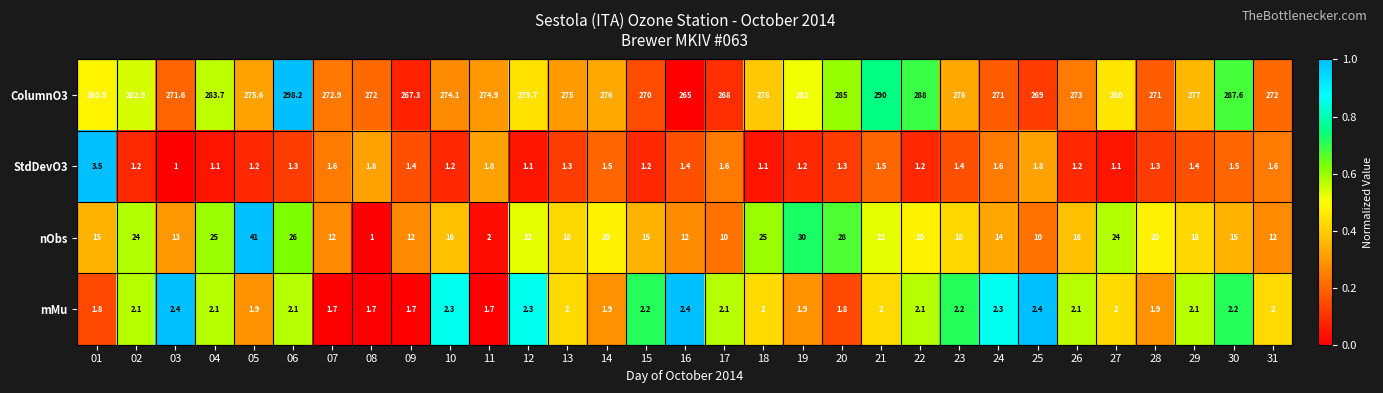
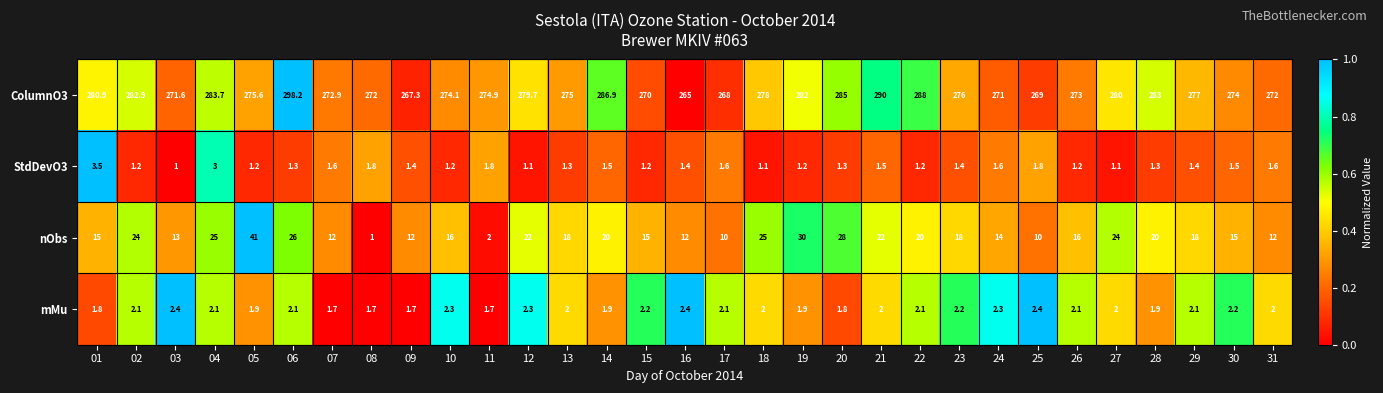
  {
    "ColumnO3": {
      "01": 280.9,
      "02": 282.9,
      "03": 271.6,
      "04": 283.7,
      "05": 275.6,
      "06": 298.2,
      "07": 272.9,
      "08": 272,
      "09": 267.3,
      "10": 274.1,
      "11": 274.9,
      "12": 279.7,
      "13": 275,
-     "14": 276,
+     "14": 286.9,
      "15": 270,
      "16": 265,
      "17": 268,
      "18": 278,
      "19": 282,
      "20": 285,
      "21": 290,
      "22": 288,
      "23": 276,
      "24": 271,
      "25": 269,
      "26": 273,
      "27": 280,
-     "28": 271,
+     "28": 283,
      "29": 277,
-     "30": 287.6,
+     "30": 274,
      "31": 272
    },
    "StdDevO3": {
      "01": 3.5,
      "02": 1.2,
      "03": 1,
-     "04": 1.1,
+     "04": 3,
      "05": 1.2,
      "06": 1.3,
      "07": 1.6,
      "08": 1.8,
      "09": 1.4,
      "10": 1.2,
      "11": 1.8,
      "12": 1.1,
      "13": 1.3,
      "14": 1.5,
      "15": 1.2,
      "16": 1.4,
      "17": 1.6,
      "18": 1.1,
      "19": 1.2,
      "20": 1.3,
      "21": 1.5,
      "22": 1.2,
      "23": 1.4,
      "24": 1.6,
      "25": 1.8,
      "26": 1.2,
      "27": 1.1,
      "28": 1.3,
      "29": 1.4,
      "30": 1.5,
      "31": 1.6
    },
    "nObs": {
      "01": 15,
      "02": 24,
      "03": 13,
      "04": 25,
      "05": 41,
      "06": 26,
      "07": 12,
      "08": 1,
      "09": 12,
      "10": 16,
      "11": 2,
      "12": 22,
      "13": 18,
      "14": 20,
      "15": 15,
      "16": 12,
      "17": 10,
      "18": 25,
      "19": 30,
      "20": 28,
      "21": 22,
      "22": 20,
      "23": 18,
      "24": 14,
      "25": 10,
      "26": 16,
      "27": 24,
      "28": 20,
      "29": 18,
      "30": 15,
      "31": 12
    },
    "mMu": {
      "01": 1.8,
      "02": 2.1,
      "03": 2.4,
      "04": 2.1,
      "05": 1.9,
      "06": 2.1,
      "07": 1.7,
      "08": 1.7,
      "09": 1.7,
      "10": 2.3,
      "11": 1.7,
      "12": 2.3,
      "13": 2,
      "14": 1.9,
      "15": 2.2,
      "16": 2.4,
      "17": 2.1,
      "18": 2,
      "19": 1.9,
      "20": 1.8,
      "21": 2,
      "22": 2.1,
      "23": 2.2,
      "24": 2.3,
      "25": 2.4,
      "26": 2.1,
      "27": 2,
      "28": 1.9,
      "29": 2.1,
      "30": 2.2,
      "31": 2
    }
  }
